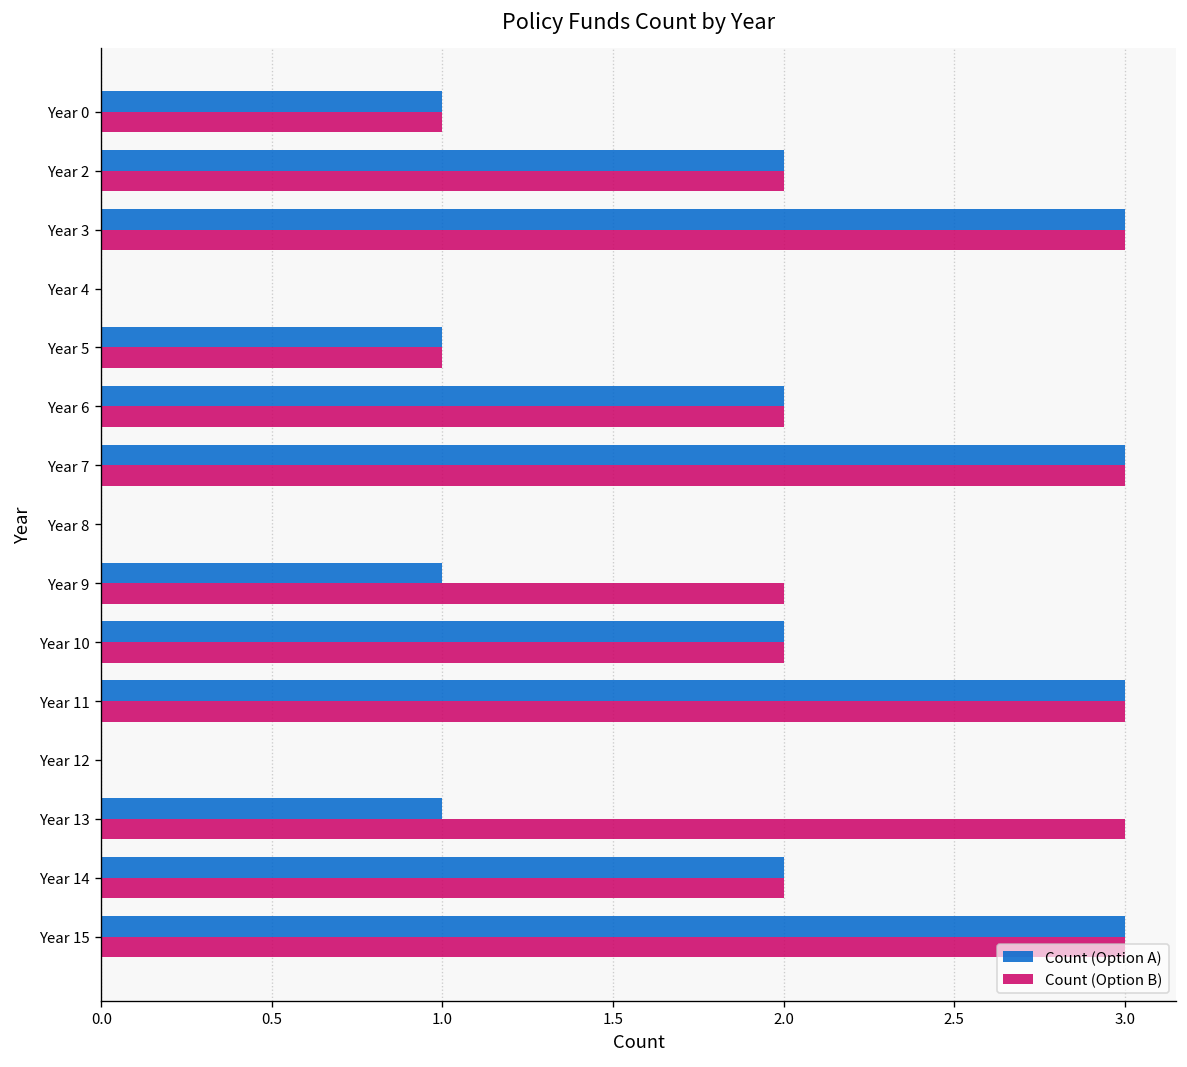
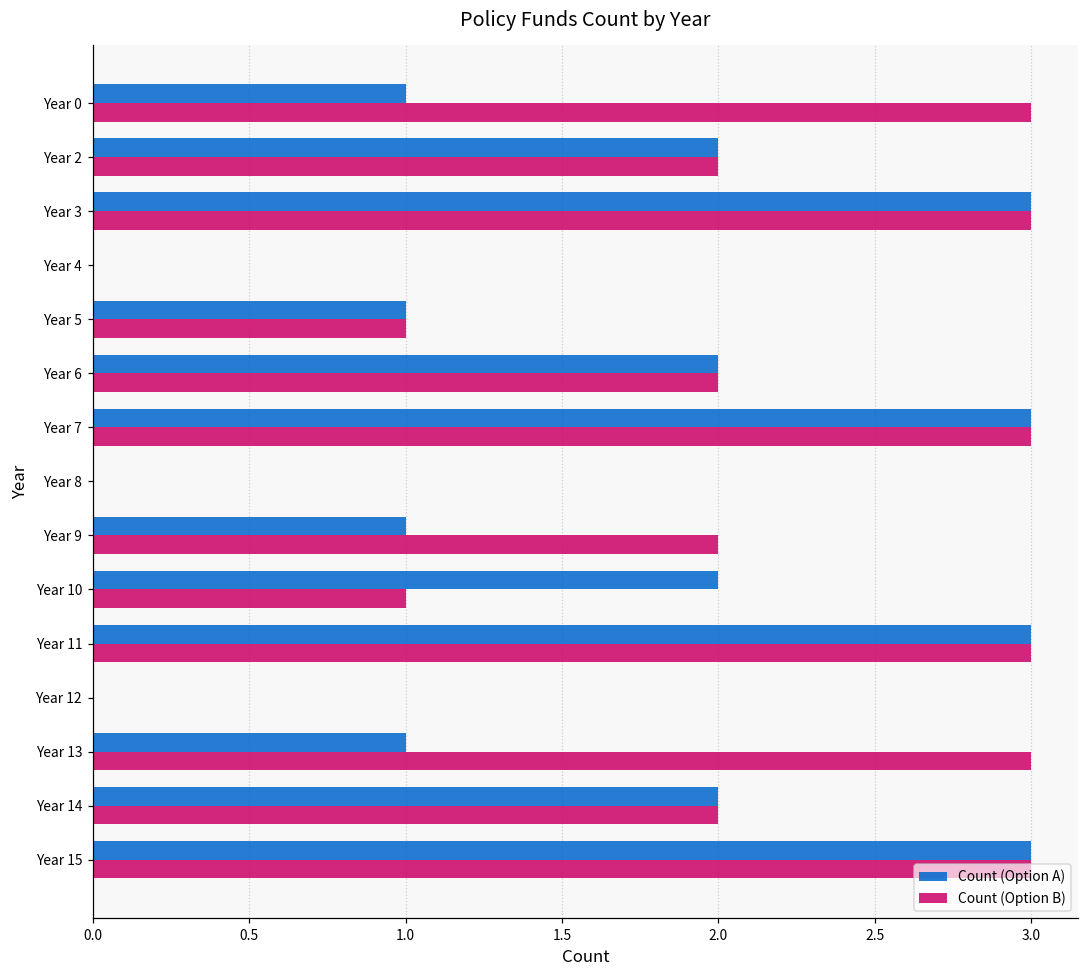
  {
    "Count (Option A)": {
      "Year 0": 1,
      "Year 2": 2,
      "Year 3": 3,
      "Year 4": 0,
      "Year 5": 1,
      "Year 6": 2,
      "Year 7": 3,
      "Year 8": 0,
      "Year 9": 1,
      "Year 10": 2,
      "Year 11": 3,
      "Year 12": 0,
      "Year 13": 1,
      "Year 14": 2,
      "Year 15": 3
    },
    "Count (Option B)": {
-     "Year 0": 1,
+     "Year 0": 3,
      "Year 2": 2,
      "Year 3": 3,
      "Year 4": 0,
      "Year 5": 1,
      "Year 6": 2,
      "Year 7": 3,
      "Year 8": 0,
      "Year 9": 2,
-     "Year 10": 2,
+     "Year 10": 1,
      "Year 11": 3,
      "Year 12": 0,
      "Year 13": 3,
      "Year 14": 2
    }
  }
